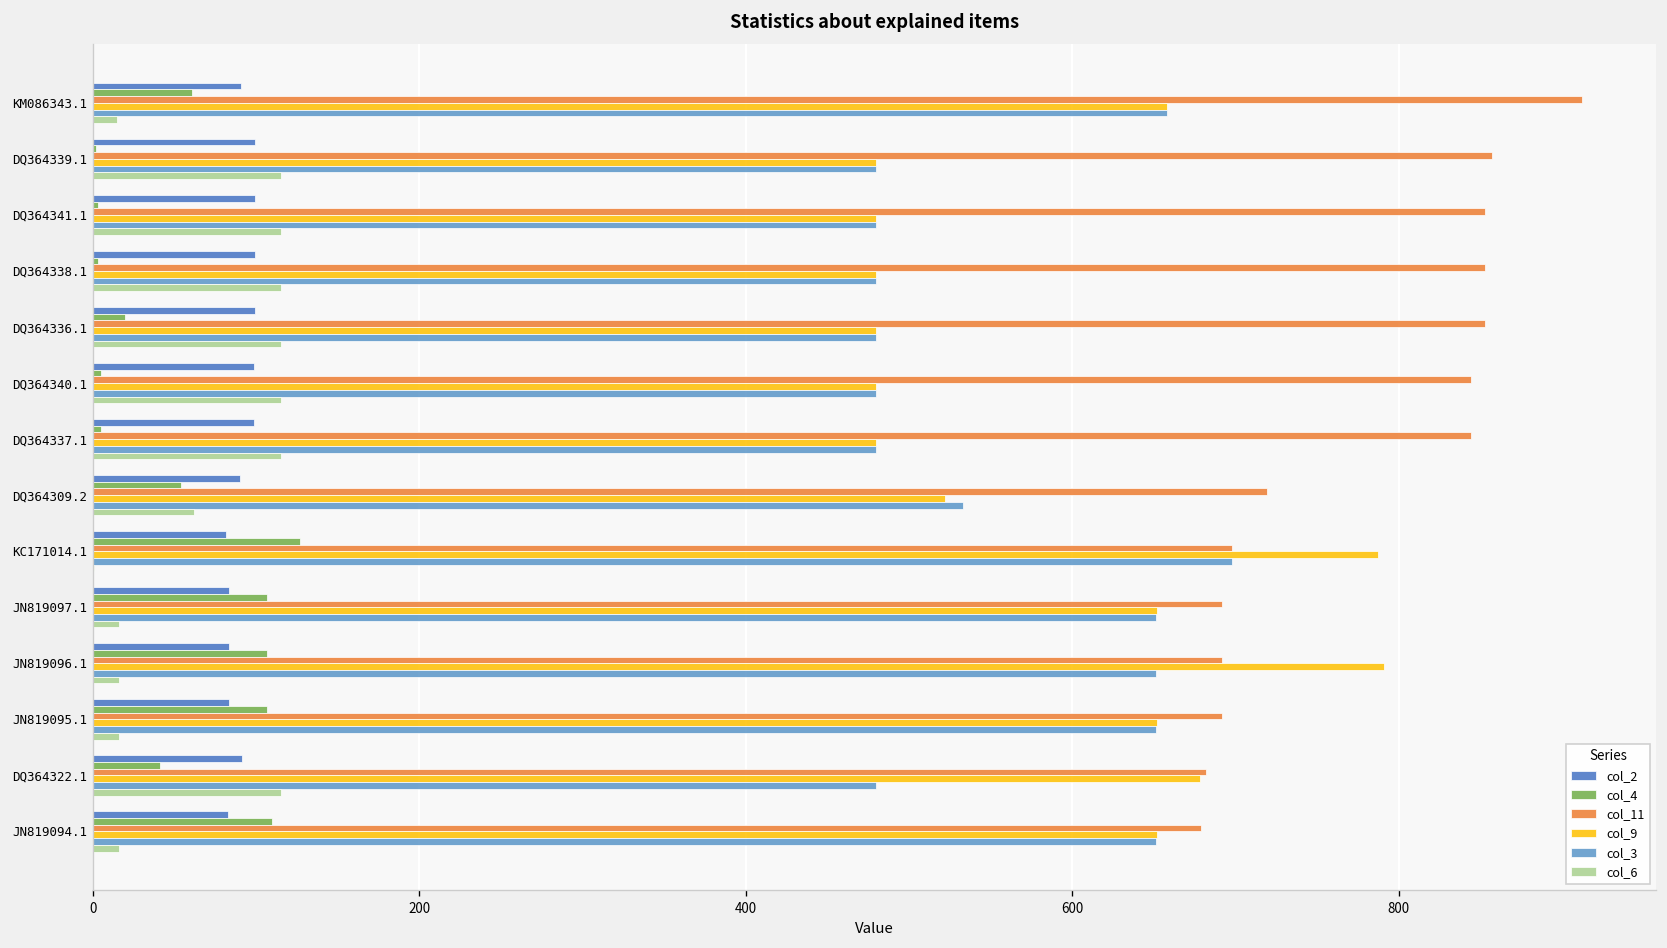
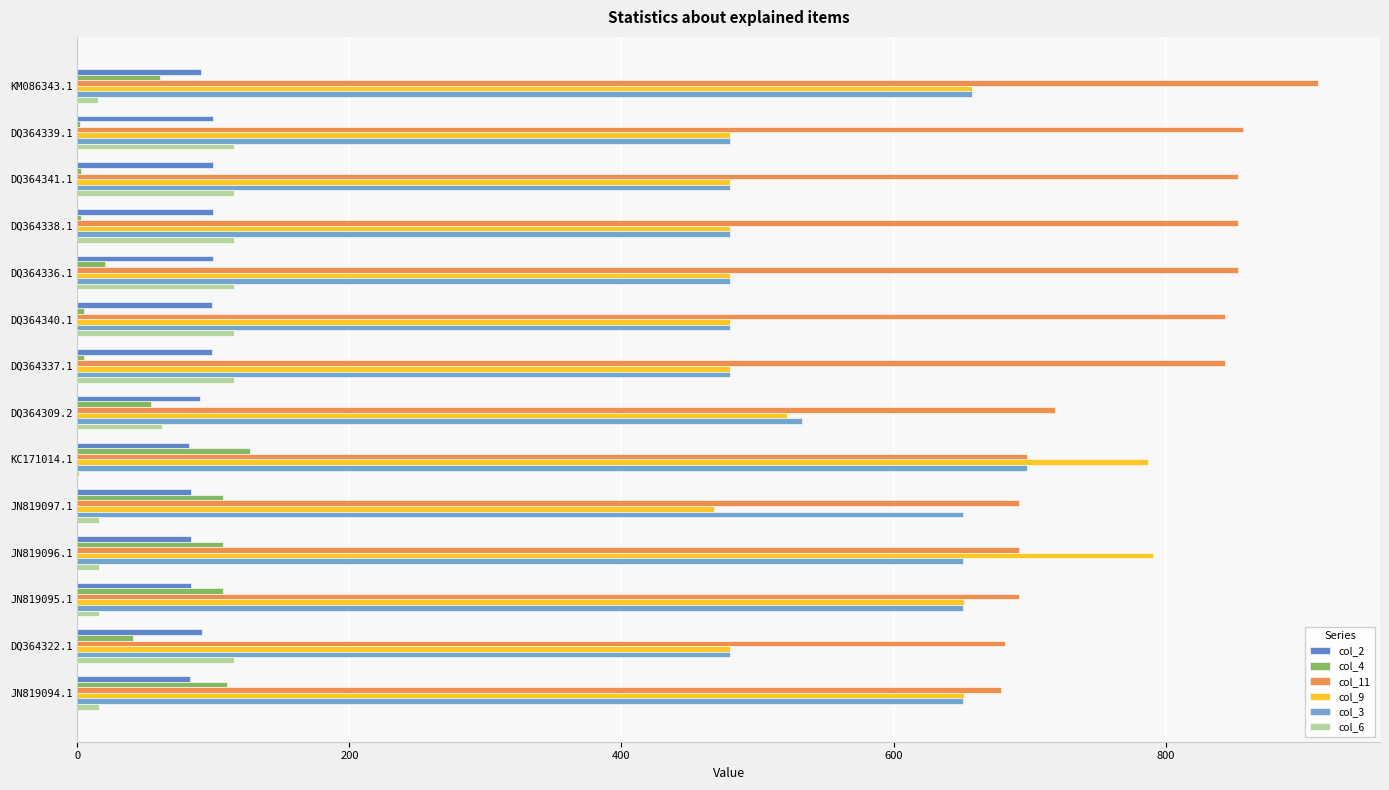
  {
    "col_4": {
      "KM086343.1": 61,
      "DQ364339.1": 2,
      "DQ364341.1": 3,
      "DQ364338.1": 3,
      "DQ364336.1": 20,
      "DQ364340.1": 5,
      "DQ364337.1": 5,
      "DQ364309.2": 54,
      "KC171014.1": 127,
      "JN819097.1": 107,
      "JN819096.1": 107,
      "JN819095.1": 107,
      "DQ364322.1": 41,
      "JN819094.1": 110
    },
    "col_11": {
      "KM086343.1": 912,
      "DQ364339.1": 857,
      "DQ364341.1": 853,
      "DQ364338.1": 853,
      "DQ364336.1": 853,
      "DQ364340.1": 844,
      "DQ364337.1": 844,
      "DQ364309.2": 719,
      "KC171014.1": 698,
      "JN819097.1": 692,
      "JN819096.1": 692,
      "JN819095.1": 692,
      "DQ364322.1": 682,
      "JN819094.1": 679
    },
    "col_9": {
      "KM086343.1": 658,
      "DQ364339.1": 480,
      "DQ364341.1": 480,
      "DQ364338.1": 480,
      "DQ364336.1": 480,
      "DQ364340.1": 480,
      "DQ364337.1": 480,
      "DQ364309.2": 522,
      "KC171014.1": 787,
-     "JN819097.1": 652,
+     "JN819097.1": 468,
      "JN819096.1": 791,
      "JN819095.1": 652,
-     "DQ364322.1": 678,
+     "DQ364322.1": 480,
      "JN819094.1": 652
    },
    "col_6": {
      "KM086343.1": 15,
      "DQ364339.1": 115,
      "DQ364341.1": 115,
      "DQ364338.1": 115,
      "DQ364336.1": 115,
      "DQ364340.1": 115,
      "DQ364337.1": 115,
      "DQ364309.2": 62,
      "JN819097.1": 16,
      "JN819096.1": 16,
      "JN819095.1": 16,
      "DQ364322.1": 115,
      "JN819094.1": 16
    }
  }
